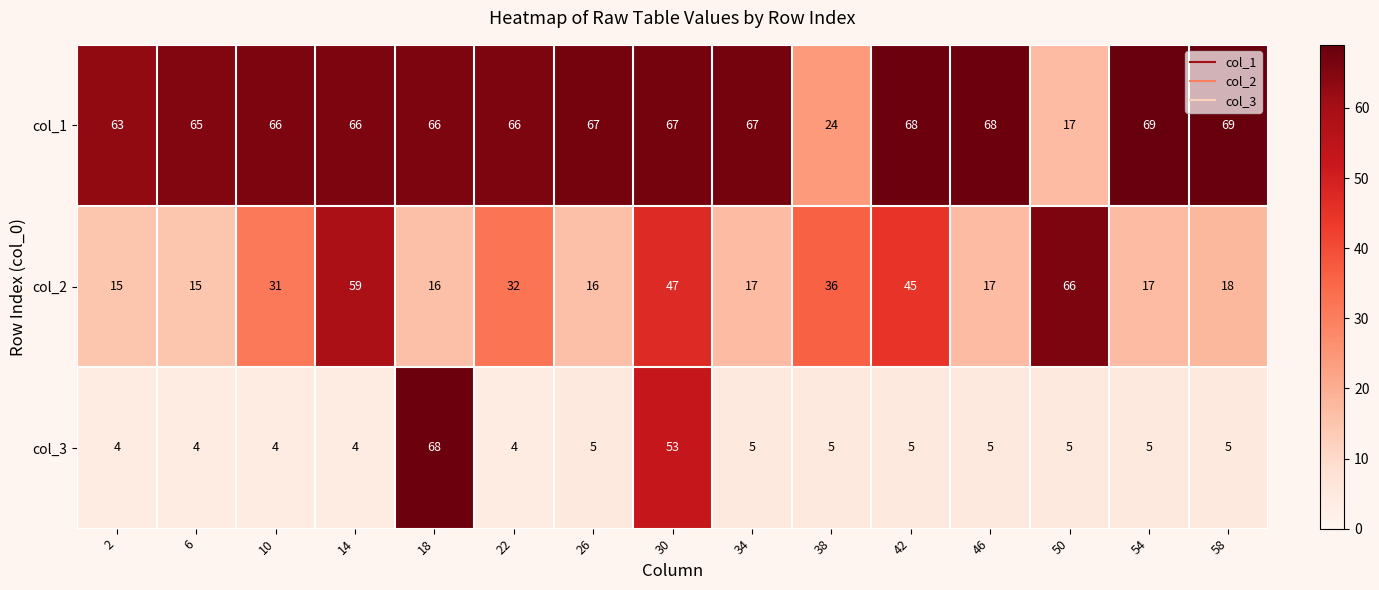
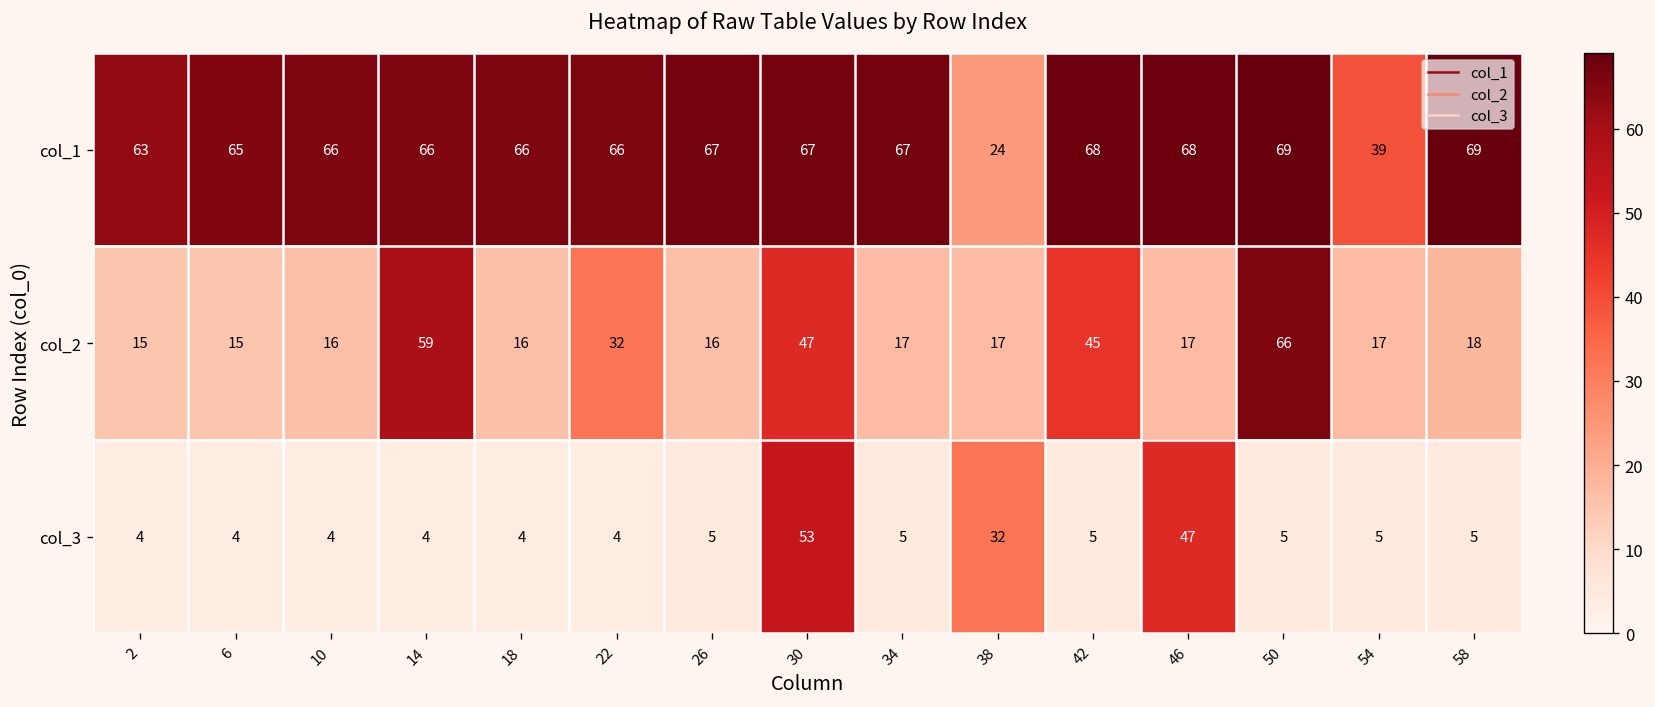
  {
    "col_1": {
      "2": 63,
      "6": 65,
      "10": 66,
      "14": 66,
      "18": 66,
      "22": 66,
      "26": 67,
      "30": 67,
      "34": 67,
      "38": 24,
      "42": 68,
      "46": 68,
-     "50": 17,
-     "54": 69,
+     "50": 69,
+     "54": 39,
      "58": 69
    },
    "col_2": {
      "2": 15,
      "6": 15,
-     "10": 31,
+     "10": 16,
      "14": 59,
      "18": 16,
      "22": 32,
      "26": 16,
      "30": 47,
      "34": 17,
-     "38": 36,
+     "38": 17,
      "42": 45,
      "46": 17,
      "50": 66,
      "54": 17,
      "58": 18
    },
    "col_3": {
      "2": 4,
      "6": 4,
      "10": 4,
      "14": 4,
-     "18": 68,
+     "18": 4,
      "22": 4,
      "26": 5,
      "30": 53,
      "34": 5,
-     "38": 5,
+     "38": 32,
      "42": 5,
-     "46": 5,
+     "46": 47,
      "50": 5,
      "54": 5,
      "58": 5
    }
  }
